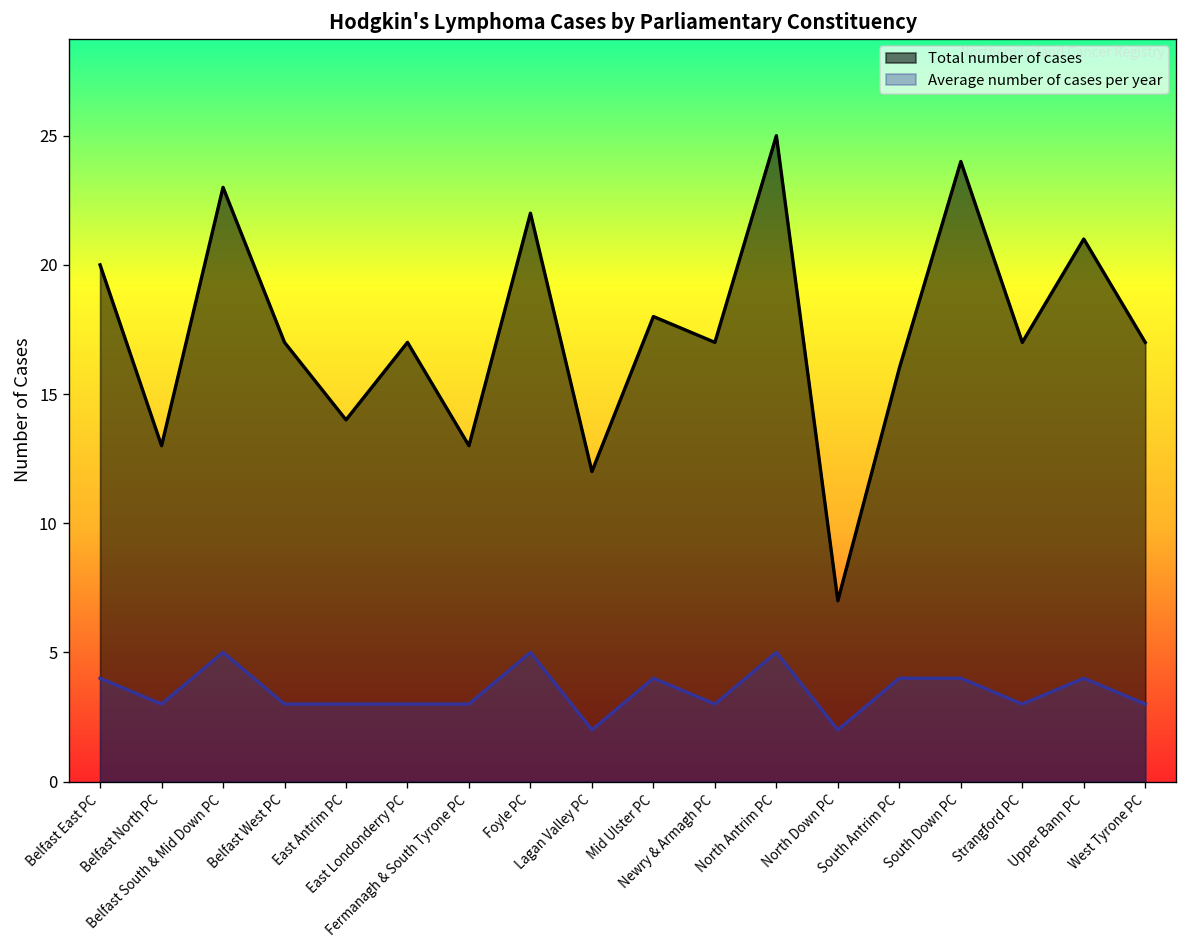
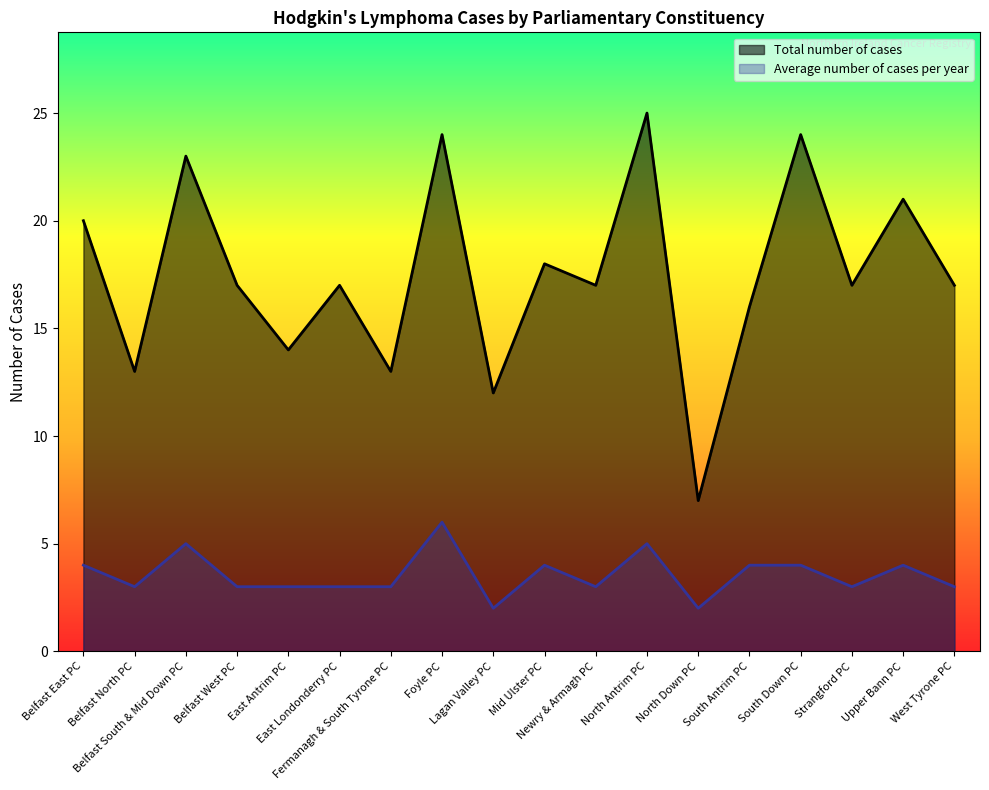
  {
    "Total number of cases": {
      "Belfast East PC": 20,
      "Belfast North PC": 13,
      "Belfast South & Mid Down PC": 23,
      "Belfast West PC": 17,
      "East Antrim PC": 14,
      "East Londonderry PC": 17,
      "Fermanagh & South Tyrone PC": 13,
-     "Foyle PC": 22,
+     "Foyle PC": 24,
      "Lagan Valley PC": 12,
      "Mid Ulster PC": 18,
      "Newry & Armagh PC": 17,
      "North Antrim PC": 25,
      "North Down PC": 7,
      "South Antrim PC": 16,
      "South Down PC": 24,
      "Strangford PC": 17,
      "Upper Bann PC": 21,
      "West Tyrone PC": 17
    },
    "Average number of cases per year": {
      "Belfast East PC": 4,
      "Belfast North PC": 3,
      "Belfast South & Mid Down PC": 5,
      "Belfast West PC": 3,
      "East Antrim PC": 3,
      "East Londonderry PC": 3,
      "Fermanagh & South Tyrone PC": 3,
-     "Foyle PC": 5,
+     "Foyle PC": 6,
      "Lagan Valley PC": 2,
      "Mid Ulster PC": 4,
      "Newry & Armagh PC": 3,
      "North Antrim PC": 5,
      "North Down PC": 2,
      "South Antrim PC": 4,
      "South Down PC": 4,
      "Strangford PC": 3,
      "Upper Bann PC": 4,
      "West Tyrone PC": 3
    }
  }
